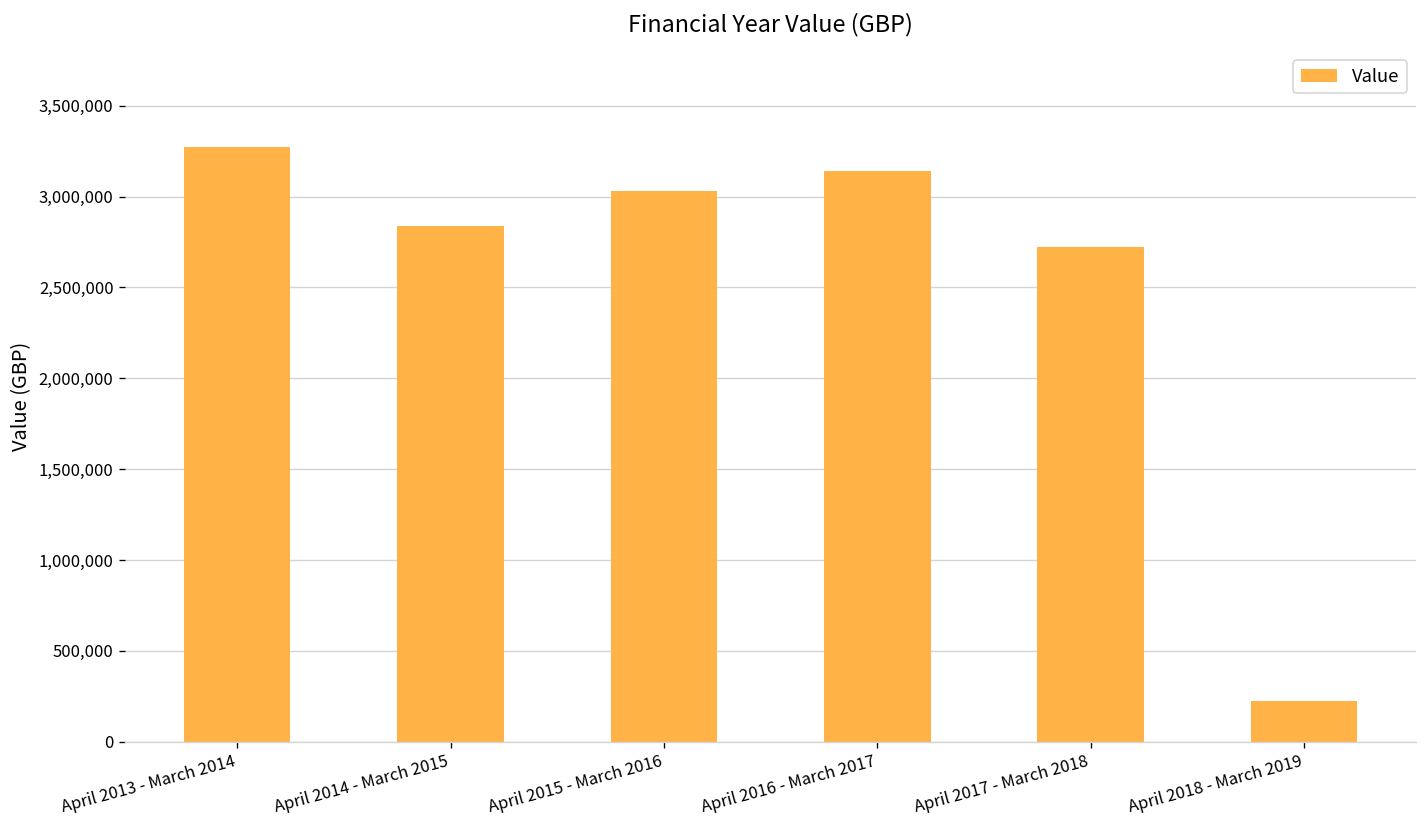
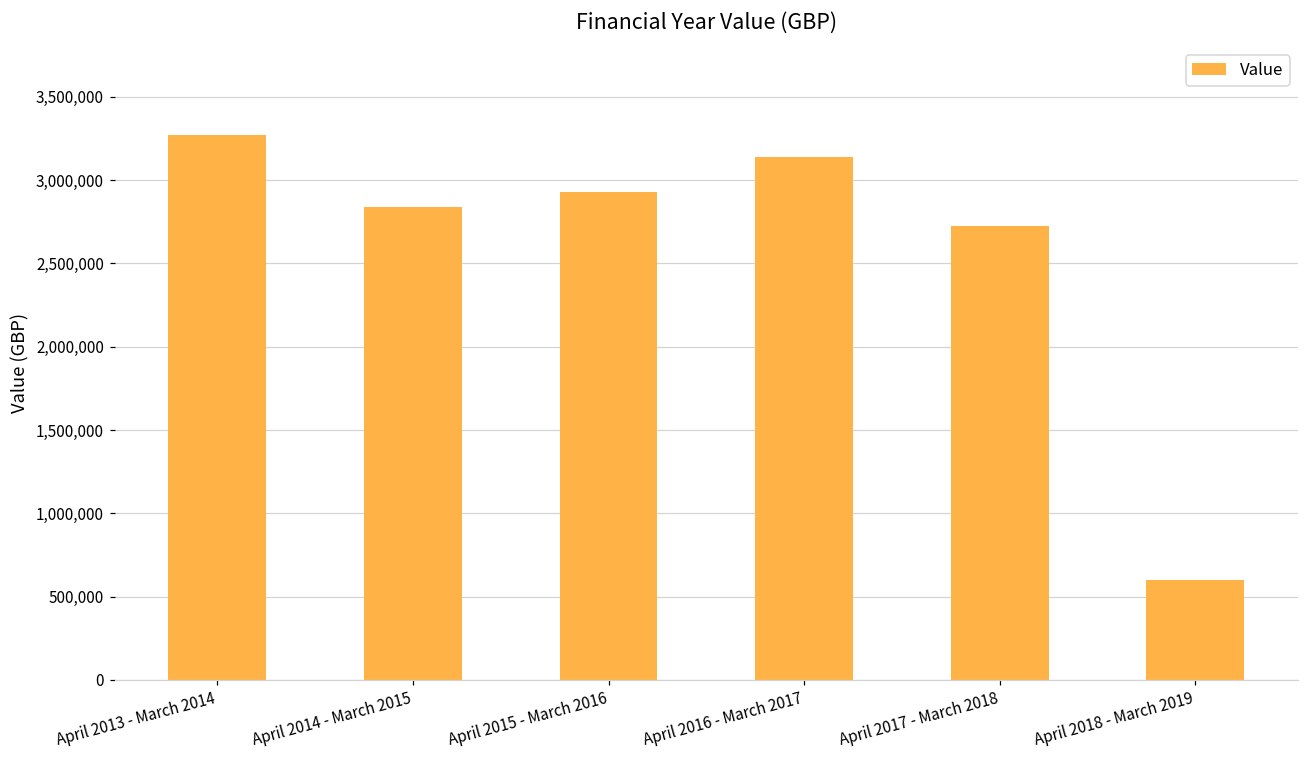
  {
    "April 2013 - March 2014": "3,270,000",
    "April 2014 - March 2015": "2,840,000",
-   "April 2015 - March 2016": "3,030,000",
+   "April 2015 - March 2016": "2,930,000",
    "April 2016 - March 2017": "3,140,000",
    "April 2017 - March 2018": "2,720,000",
-   "April 2018 - March 2019": "230,000"
+   "April 2018 - March 2019": "600,000"
  }
